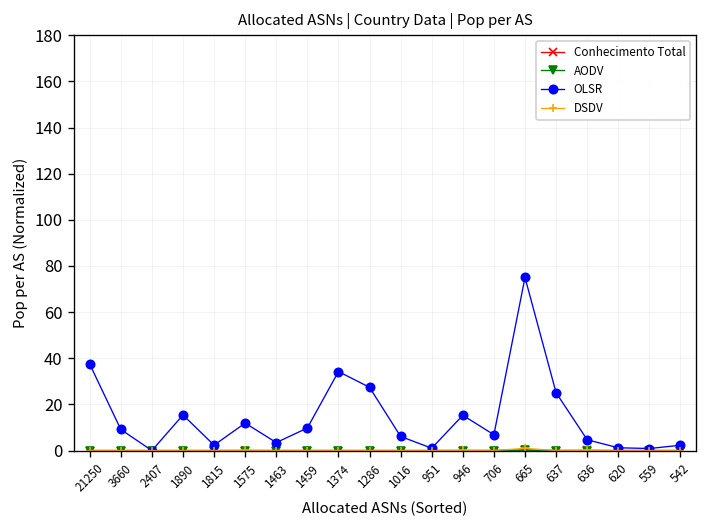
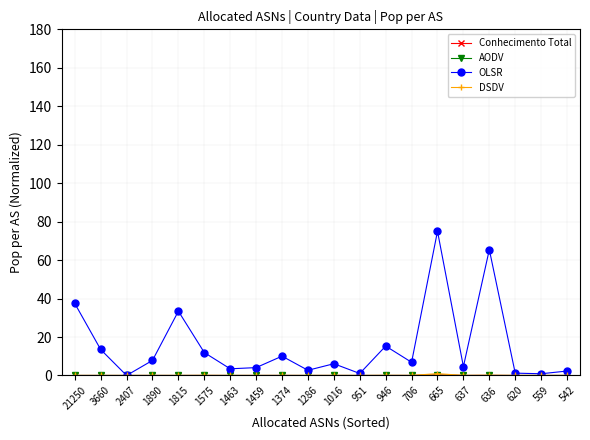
  {
    "OLSR": {
      "21250": 37,
-     "3660": 9,
-     "1890": 15,
-     "1815": 2,
+     "3660": 14,
+     "1890": 8,
+     "1815": 33,
      "1575": 12,
      "1463": 3,
-     "1459": 10,
-     "1374": 34,
-     "1286": 27,
+     "1459": 4,
+     "1374": 10,
+     "1286": 3,
      "1016": 6,
      "946": 15,
      "706": 7,
      "665": 75,
-     "637": 25,
-     "636": 5,
+     "637": 5,
+     "636": 65,
      "542": 2
    }
  }
